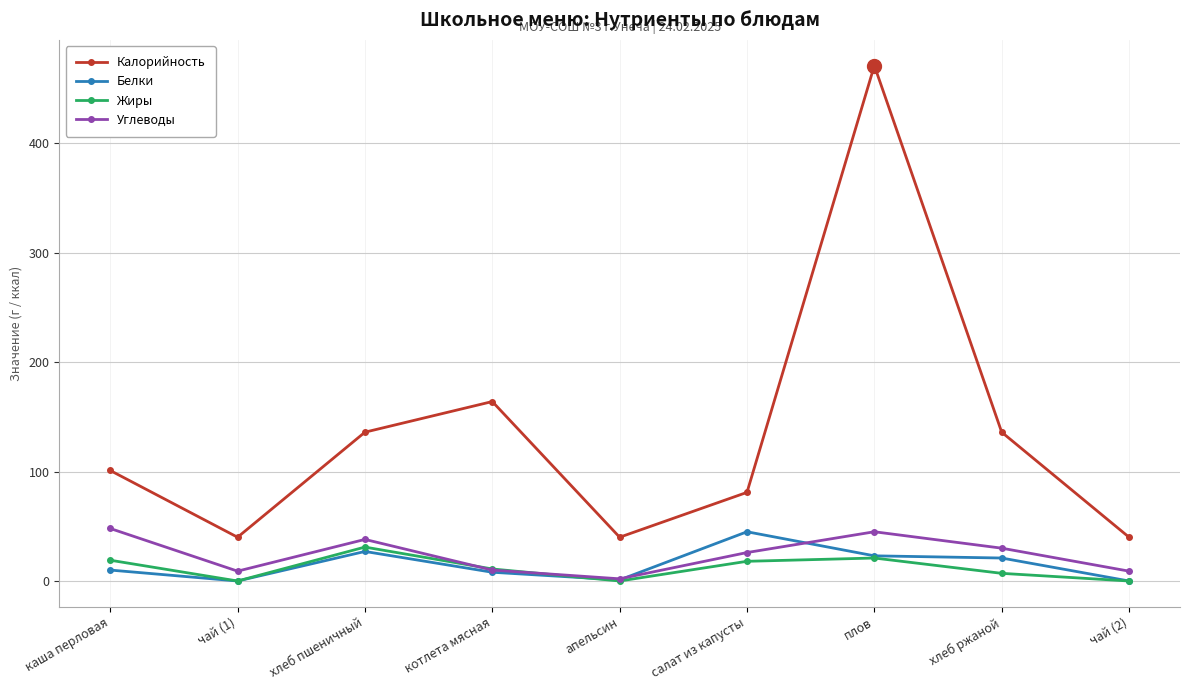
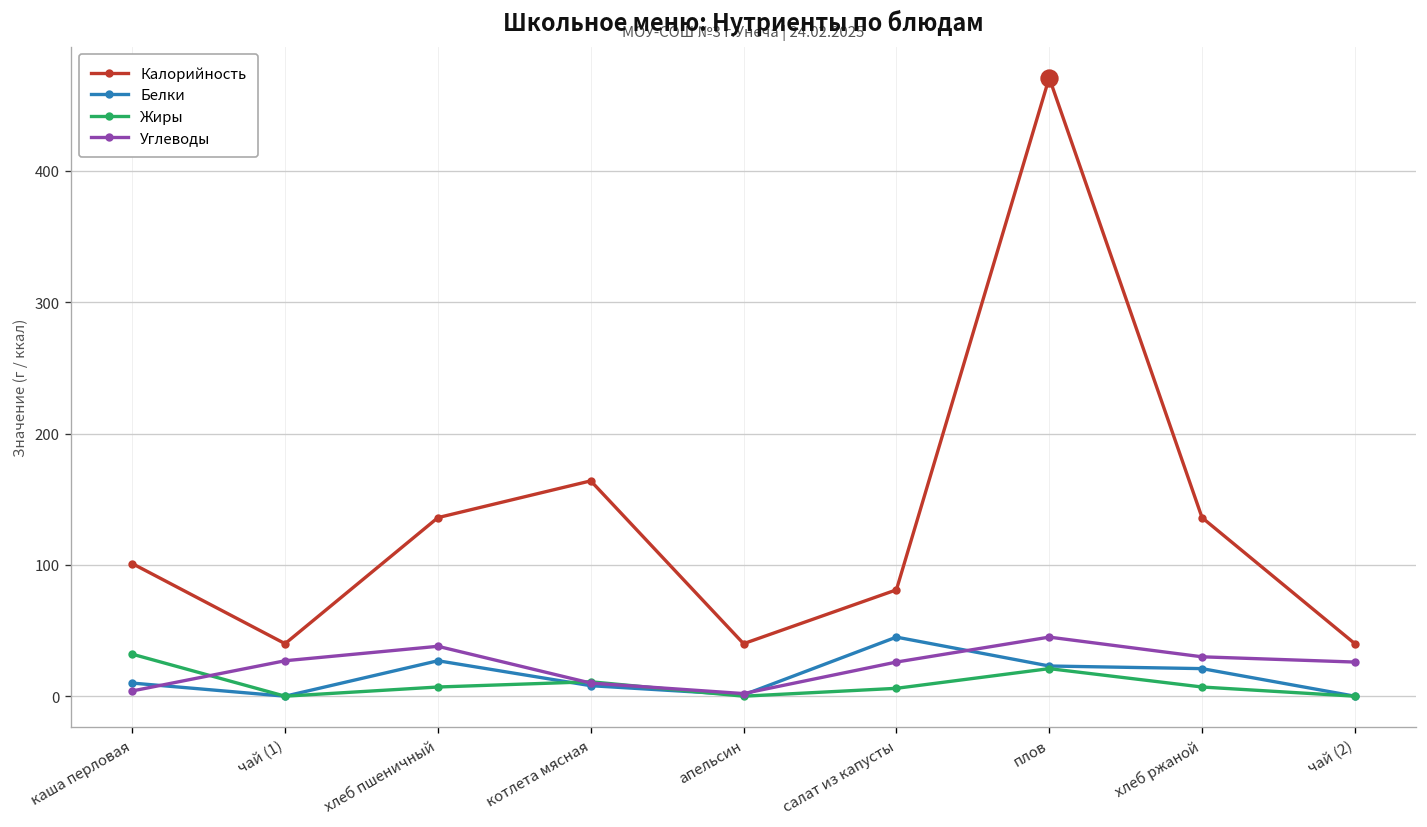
  {
    "Белки": {
      "каша перловая": 10,
      "хлеб пшеничный": 27,
      "салат из капусты": 45,
      "хлеб ржаной": 21
    },
    "Жиры": {
-     "каша перловая": 19,
-     "хлеб пшеничный": 31,
-     "салат из капусты": 18,
+     "каша перловая": 32,
+     "хлеб пшеничный": 7,
+     "салат из капусты": 6,
      "хлеб ржаной": 7
    },
    "Углеводы": {
-     "каша перловая": 48,
-     "чай (1)": 9,
+     "каша перловая": 4,
+     "чай (1)": 27,
      "хлеб пшеничный": 38,
      "салат из капусты": 26,
      "плов": 45,
      "хлеб ржаной": 30,
-     "чай (2)": 9
+     "чай (2)": 26
    }
  }
